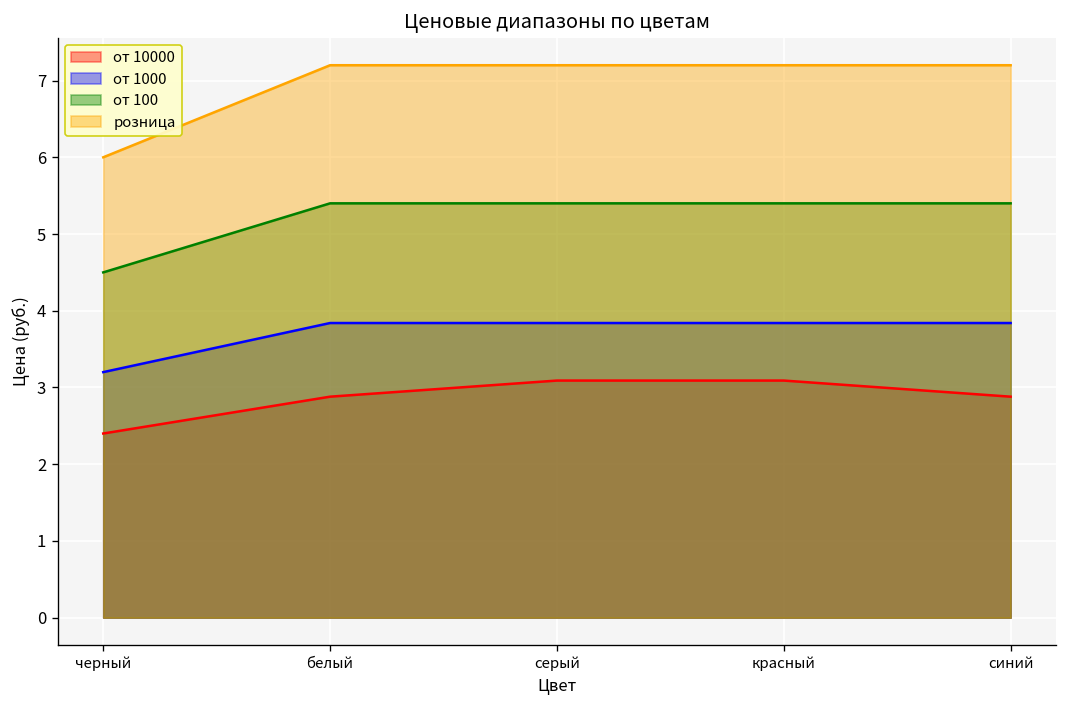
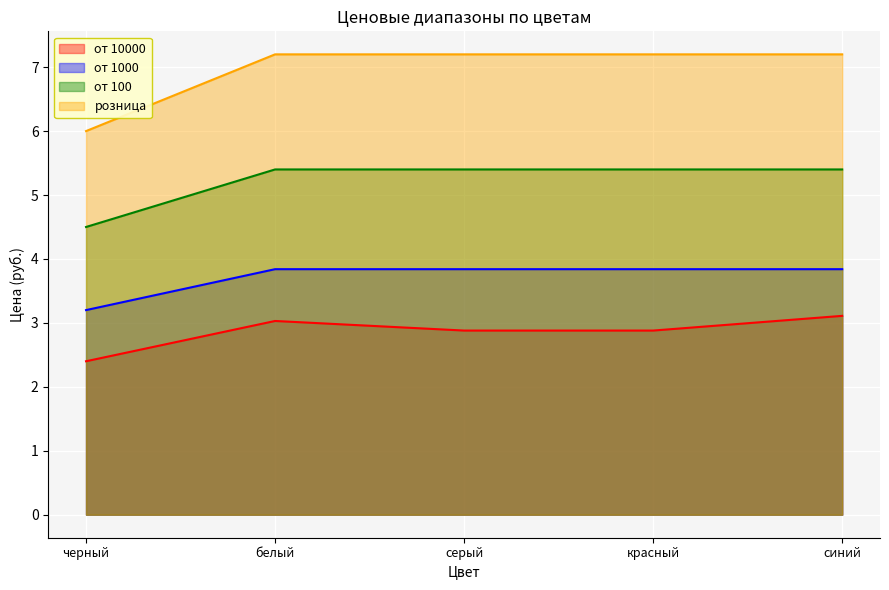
  {
    "от 10000": {
      "черный": 2.4,
-     "белый": 2.9,
-     "серый": 3.1,
-     "красный": 3.1,
-     "синий": 2.9
+     "белый": 3.0,
+     "серый": 2.9,
+     "красный": 2.9,
+     "синий": 3.1
    },
    "от 1000": {
      "черный": 3.2,
      "белый": 3.8,
      "серый": 3.8,
      "красный": 3.8,
      "синий": 3.8
    },
    "от 100": {
      "черный": 4.5,
      "белый": 5.4,
      "серый": 5.4,
      "красный": 5.4,
      "синий": 5.4
    },
    "розница": {
      "черный": 6.0,
      "белый": 7.2,
      "серый": 7.2,
      "красный": 7.2,
      "синий": 7.2
    }
  }
